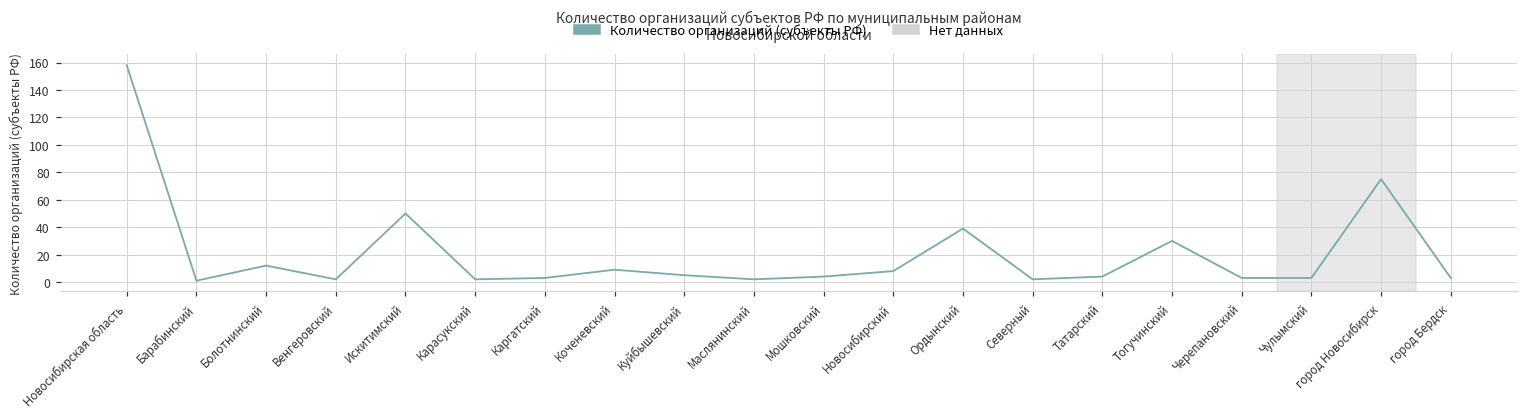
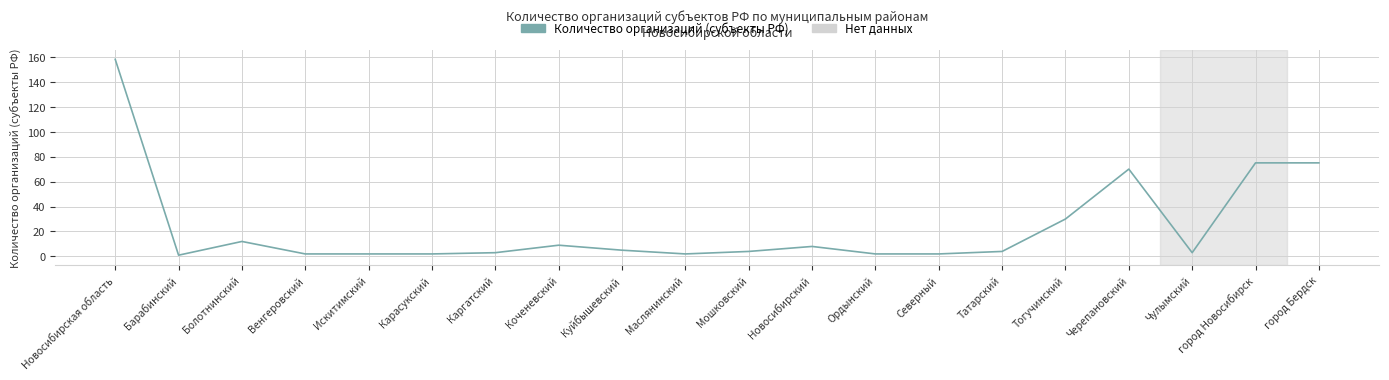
  {
    "Новосибирская область": 158,
    "Барабинский": 1,
    "Болотнинский": 12,
    "Венгеровский": 2,
-   "Искитимский": 50,
+   "Искитимский": 2,
    "Карасукский": 2,
    "Каргатский": 3,
    "Коченевский": 9,
    "Куйбышевский": 5,
    "Маслянинский": 2,
    "Мошковский": 4,
    "Новосибирский": 8,
-   "Ордынский": 39,
+   "Ордынский": 2,
    "Северный": 2,
    "Татарский": 4,
    "Тогучинский": 30,
-   "Черепановский": 3,
+   "Черепановский": 70,
    "Чулымский": 3,
    "город Новосибирск": 75,
-   "город Бердск": 3
+   "город Бердск": 75
  }
